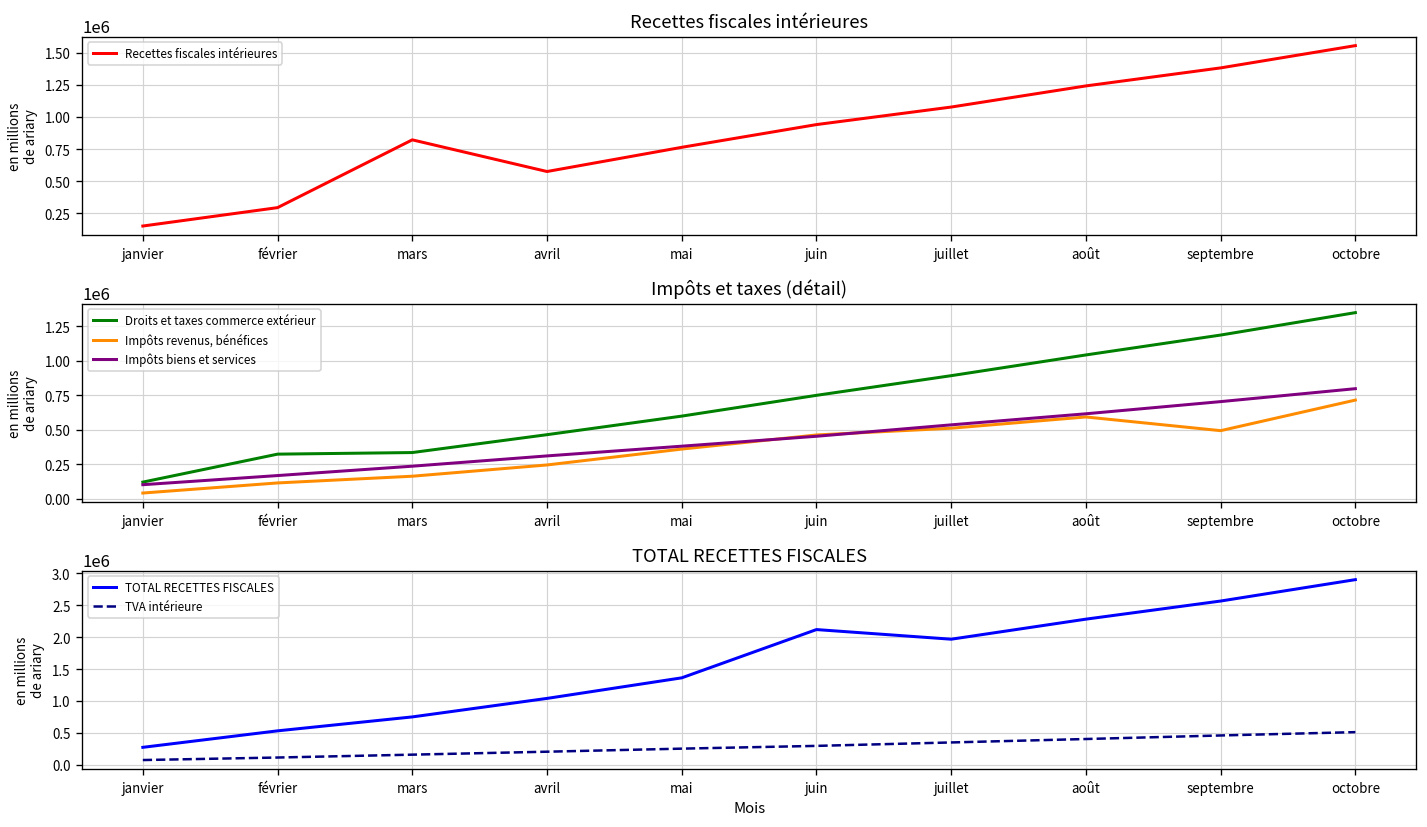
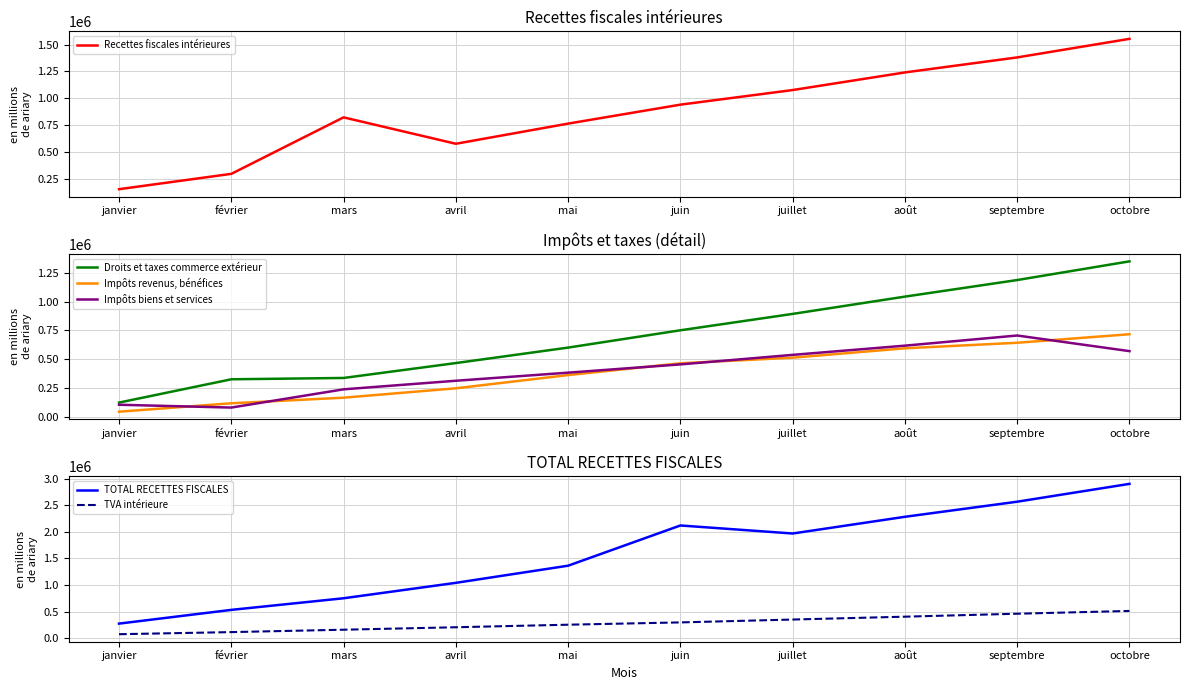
  {
    "Recettes fiscales intérieures": {
      "janvier": 150000,
      "février": 290000,
      "mars": 820000,
      "avril": 570000,
      "mai": 760000,
      "juin": 940000,
      "juillet": 1080000,
      "août": 1240000,
      "septembre": 1380000,
      "octobre": 1550000
    },
    "Impôts et taxes (détail)": {
      "Droits et taxes commerce extérieur": {
        "février": 320000,
        "mars": 340000,
        "avril": 470000,
        "mai": 600000,
        "juin": 750000,
        "juillet": 890000,
        "août": 1040000,
        "septembre": 1190000,
        "octobre": 1350000
      },
      "Impôts revenus, bénéfices": {
        "janvier": 40000,
        "février": 120000,
        "mars": 160000,
        "avril": 250000,
        "juillet": 510000,
        "août": 590000,
-       "septembre": 490000,
+       "septembre": 640000,
        "octobre": 720000
      },
      "Impôts biens et services": {
-       "février": 170000,
+       "février": 80000,
        "mars": 240000,
        "avril": 310000,
        "juillet": 540000,
        "août": 620000,
        "septembre": 700000,
-       "octobre": 800000
+       "octobre": 570000
      }
    },
    "TOTAL RECETTES FISCALES": {
      "TOTAL RECETTES FISCALES": {
        "janvier": 300000,
        "février": 500000,
        "mars": 800000,
        "avril": 1000000,
        "mai": 1400000,
        "juin": 2100000,
        "juillet": 2000000,
        "août": 2300000,
        "septembre": 2600000,
        "octobre": 2900000
      },
      "TVA intérieure": {
        "janvier": 100000,
        "février": 100000,
        "mars": 200000,
        "avril": 200000,
        "mai": 300000,
        "juin": 300000,
        "juillet": 300000,
        "août": 400000,
        "septembre": 500000,
        "octobre": 500000
      }
    }
  }
